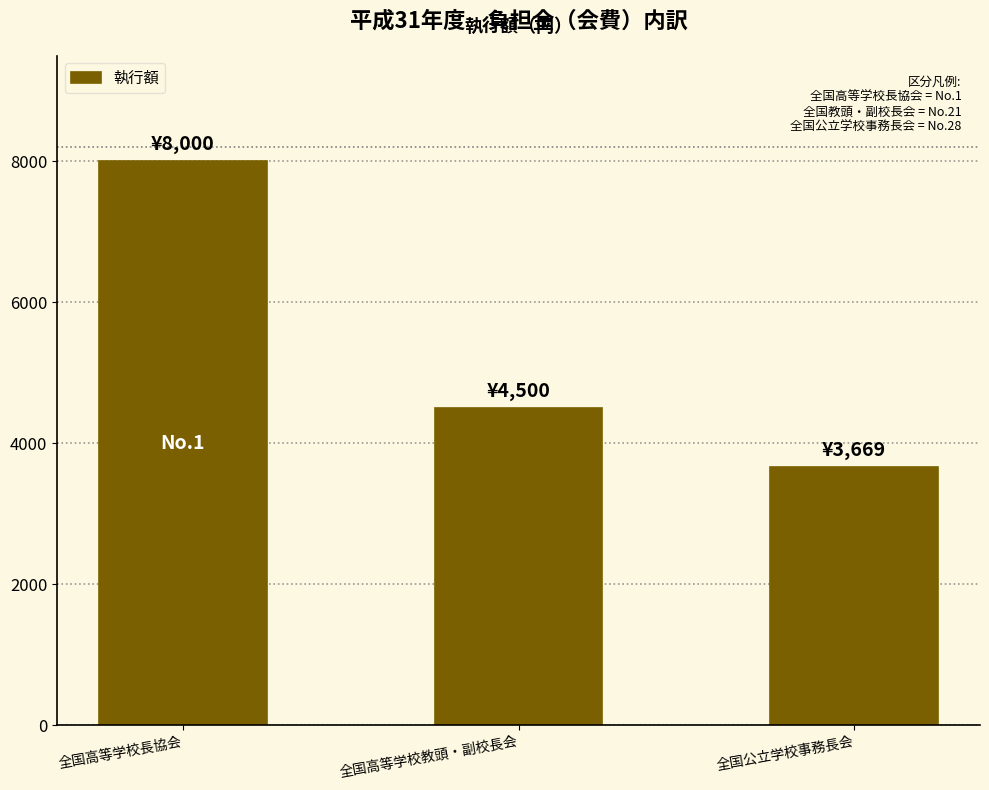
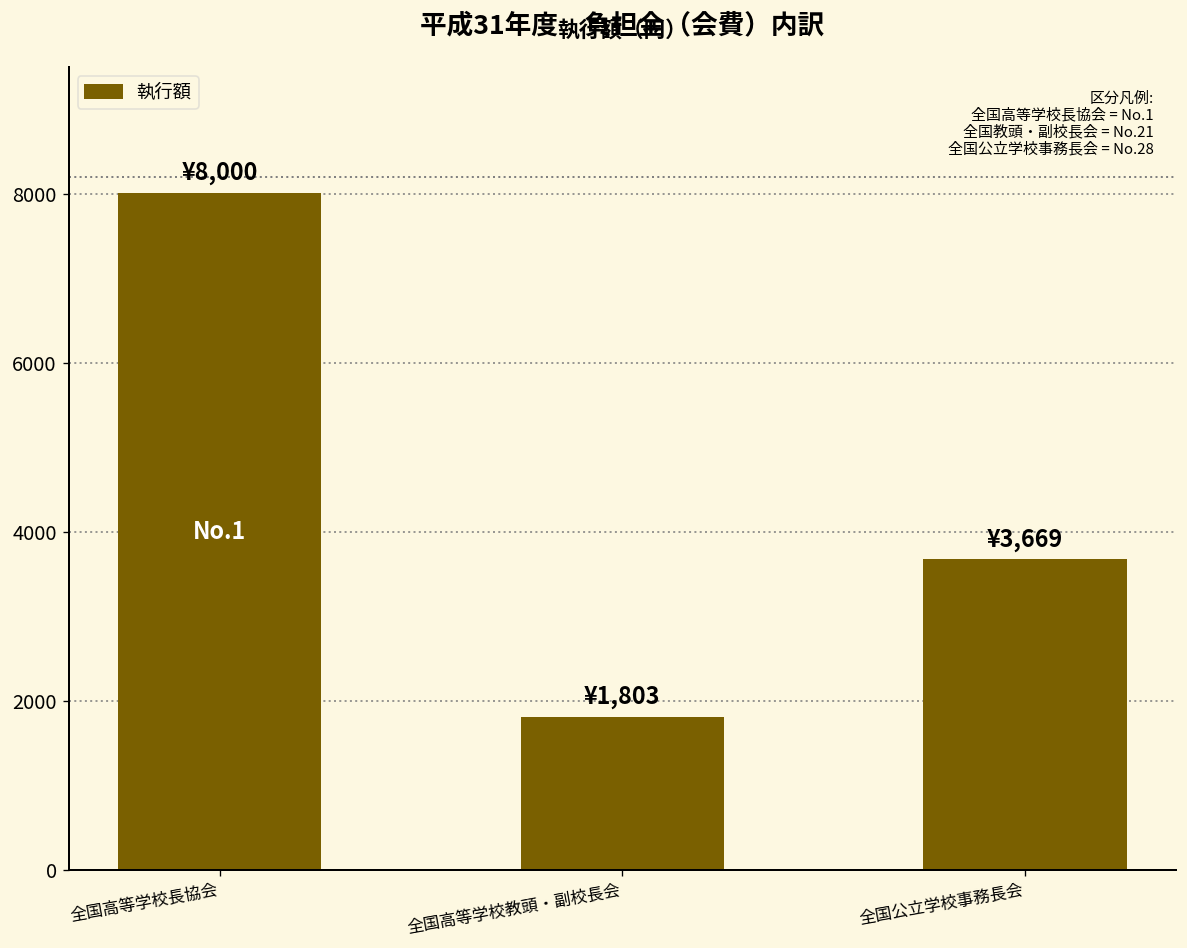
  {
    "全国高等学校長協会": "¥8,000",
-   "全国高等学校教頭・副校長会": "¥4,500",
+   "全国高等学校教頭・副校長会": "¥1,803",
    "全国公立学校事務長会": "¥3,669"
  }
